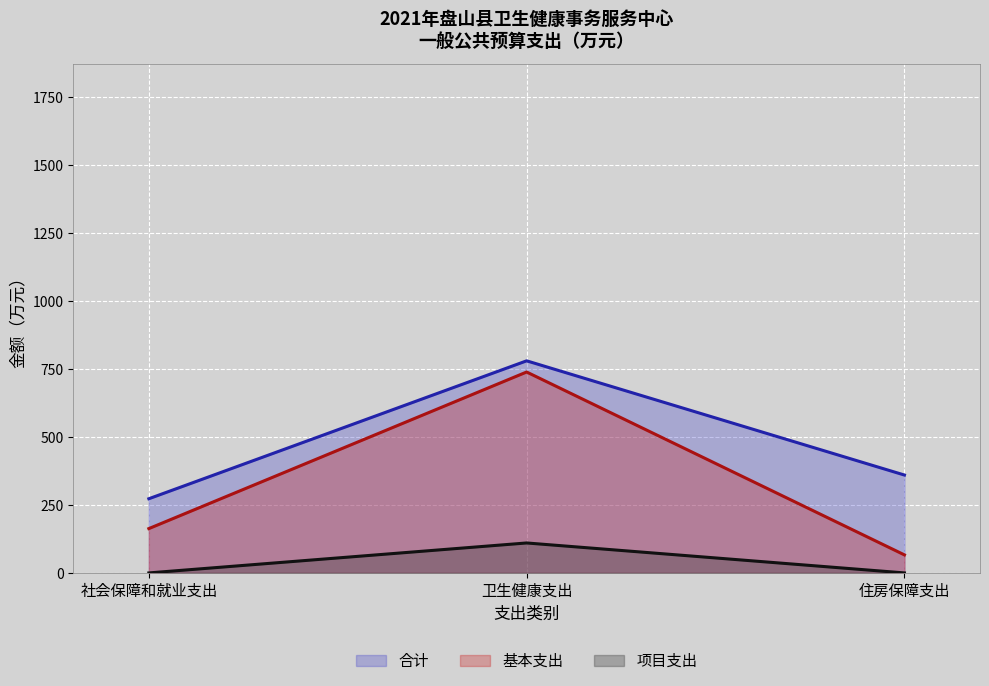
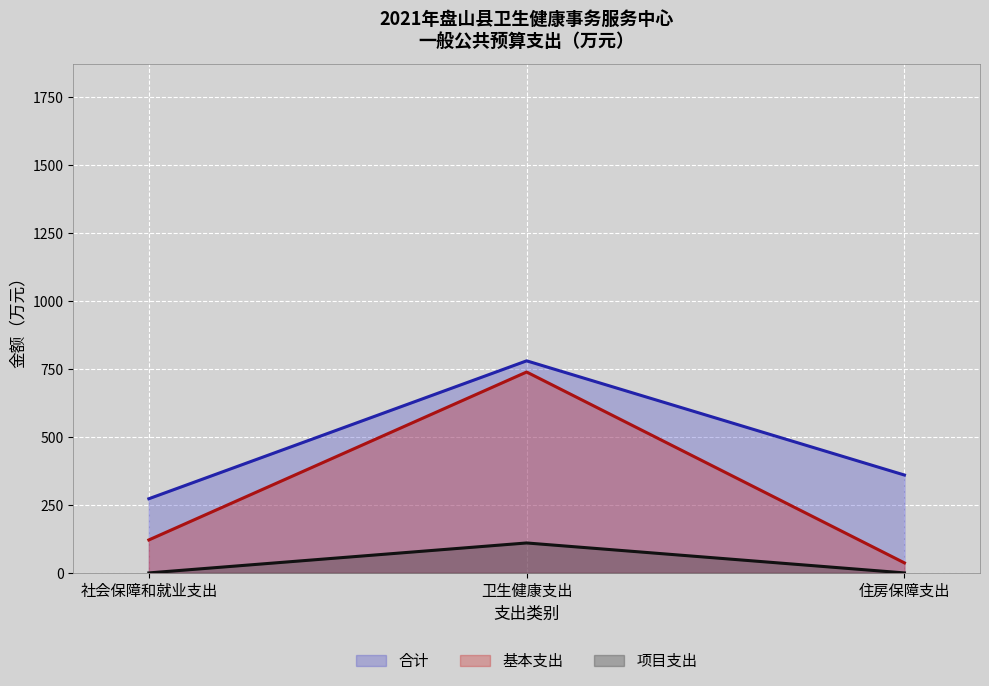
  {
    "合计": {
      "社会保障和就业支出": 270,
      "卫生健康支出": 780,
      "住房保障支出": 360
    },
    "基本支出": {
-     "社会保障和就业支出": 160,
+     "社会保障和就业支出": 120,
      "卫生健康支出": 740,
-     "住房保障支出": 70
+     "住房保障支出": 40
    },
    "项目支出": {
      "社会保障和就业支出": 0,
      "卫生健康支出": 110,
      "住房保障支出": 0
    }
  }
